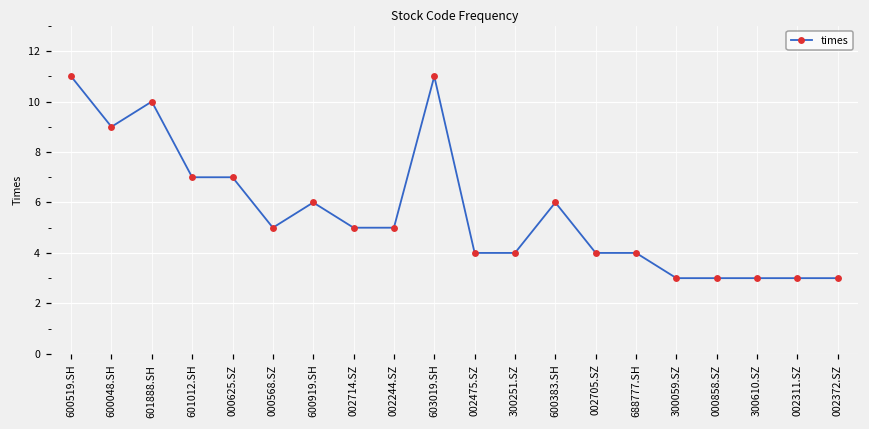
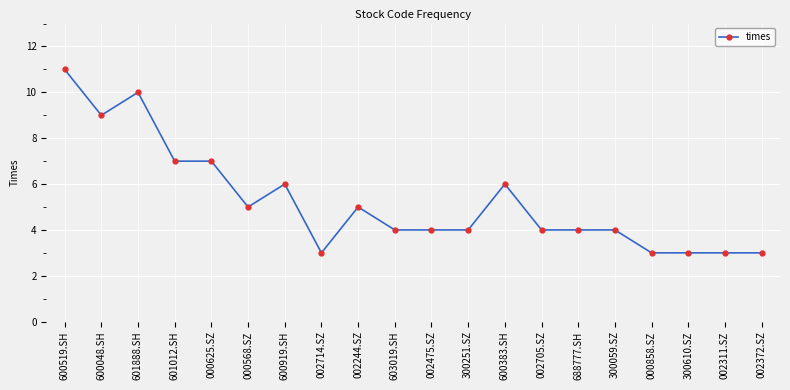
  {
    "600519.SH": 11,
    "600048.SH": 9,
    "601888.SH": 10,
    "601012.SH": 7,
    "000625.SZ": 7,
    "000568.SZ": 5,
    "600919.SH": 6,
-   "002714.SZ": 5,
+   "002714.SZ": 3,
    "002244.SZ": 5,
-   "603019.SH": 11,
+   "603019.SH": 4,
    "002475.SZ": 4,
    "300251.SZ": 4,
    "600383.SH": 6,
    "002705.SZ": 4,
    "688777.SH": 4,
-   "300059.SZ": 3,
+   "300059.SZ": 4,
    "000858.SZ": 3,
    "300610.SZ": 3,
    "002311.SZ": 3,
    "002372.SZ": 3
  }
